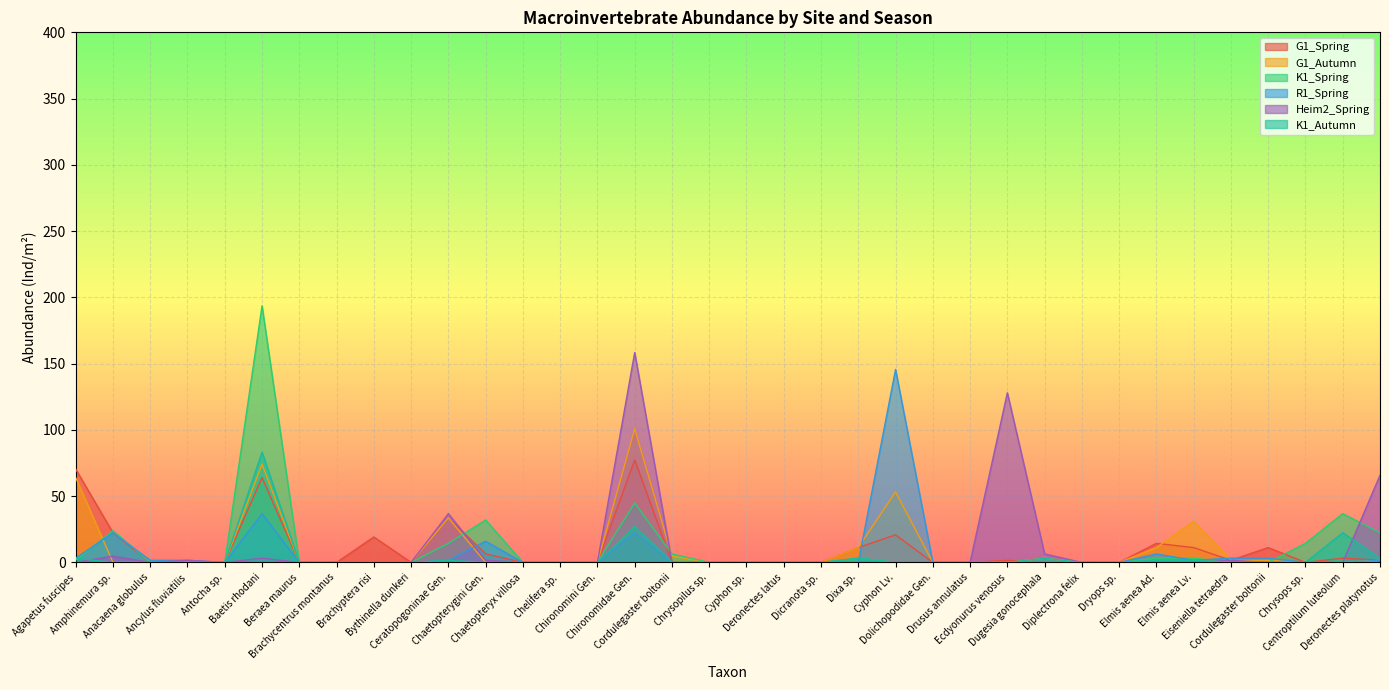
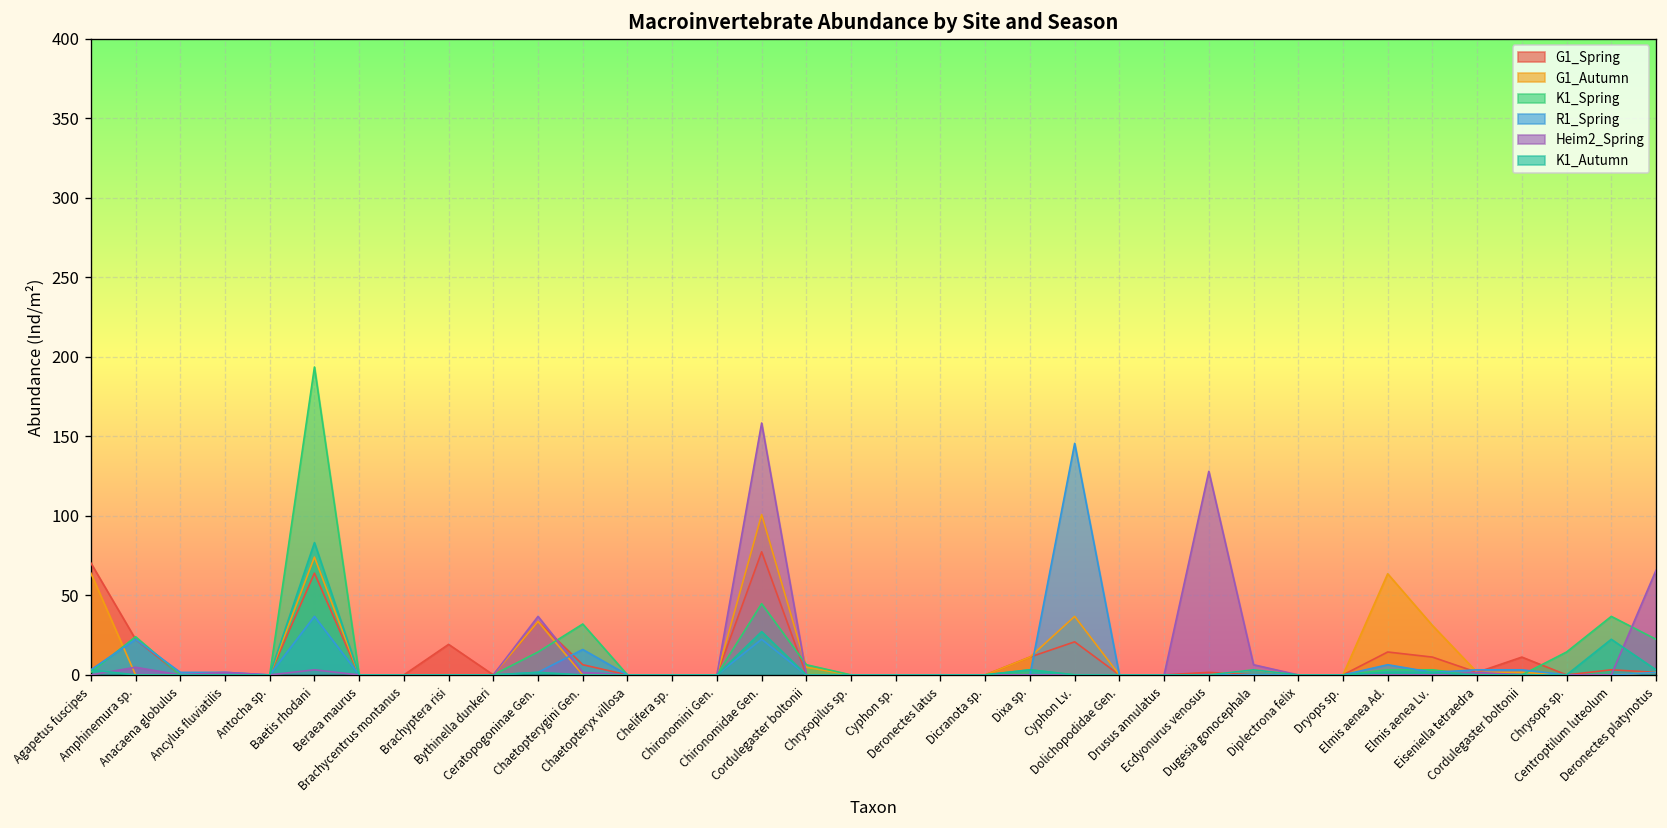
  {
    "G1_Spring": {
      "Agapetus fuscipes": 70,
      "Baetis rhodani": 64,
      "Brachyptera risi": 19,
      "Chaetopterygini Gen.": 6,
      "Chironomidae Gen.": 77,
      "Cyphon Lv.": 21,
      "Elmis aenea Ad.": 14,
      "Elmis aenea Lv.": 11,
      "Centroptilum luteolum": 3
    },
    "G1_Autumn": {
      "Agapetus fuscipes": 64,
      "Baetis rhodani": 74,
      "Chironomidae Gen.": 101,
-     "Cyphon Lv.": 53,
-     "Elmis aenea Ad.": 11,
+     "Cyphon Lv.": 37,
+     "Elmis aenea Ad.": 64,
      "Elmis aenea Lv.": 31
    },
    "R1_Spring": {
      "Baetis rhodani": 37,
      "Chaetopterygini Gen.": 16,
      "Chironomidae Gen.": 22,
      "Cyphon Lv.": 146,
      "Elmis aenea Ad.": 6
    },
    "Heim2_Spring": {
      "Amphinemura sp.": 5,
      "Baetis rhodani": 3,
      "Ceratopogoninae Gen.": 37,
      "Chironomidae Gen.": 158,
      "Ecdyonurus venosus": 128,
      "Dugesia gonocephala": 6,
      "Deronectes platynotus": 66
    }
  }
